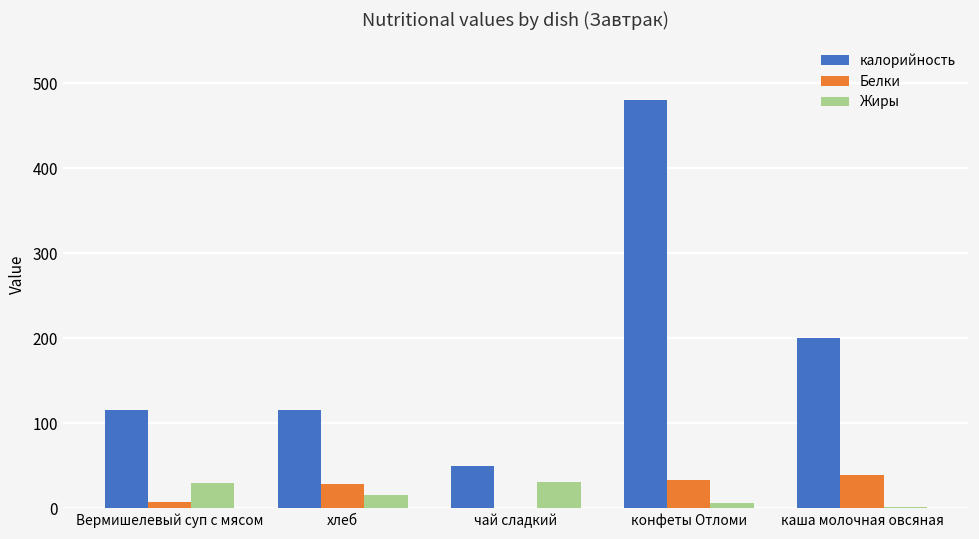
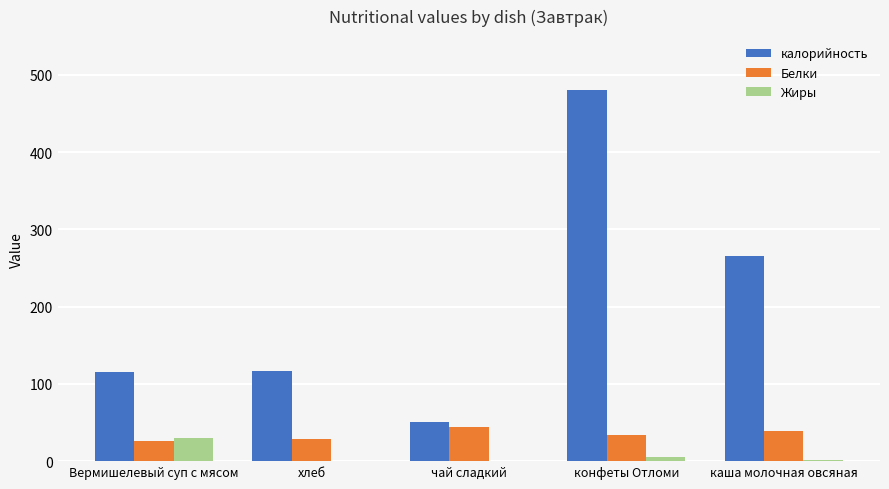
  {
    "калорийность": {
      "Вермишелевый суп с мясом": 120,
      "хлеб": 120,
      "чай сладкий": 50,
      "конфеты Отломи": 480,
-     "каша молочная овсяная": 200
+     "каша молочная овсяная": 270
    },
    "Белки": {
-     "Вермишелевый суп с мясом": 10,
+     "Вермишелевый суп с мясом": 30,
      "хлеб": 30,
-     "чай сладкий": 0,
+     "чай сладкий": 40,
      "конфеты Отломи": 30,
      "каша молочная овсяная": 40
    },
    "Жиры": {
      "Вермишелевый суп с мясом": 30,
-     "хлеб": 20,
-     "чай сладкий": 30,
+     "хлеб": 0,
+     "чай сладкий": 0,
      "конфеты Отломи": 10
    }
  }
